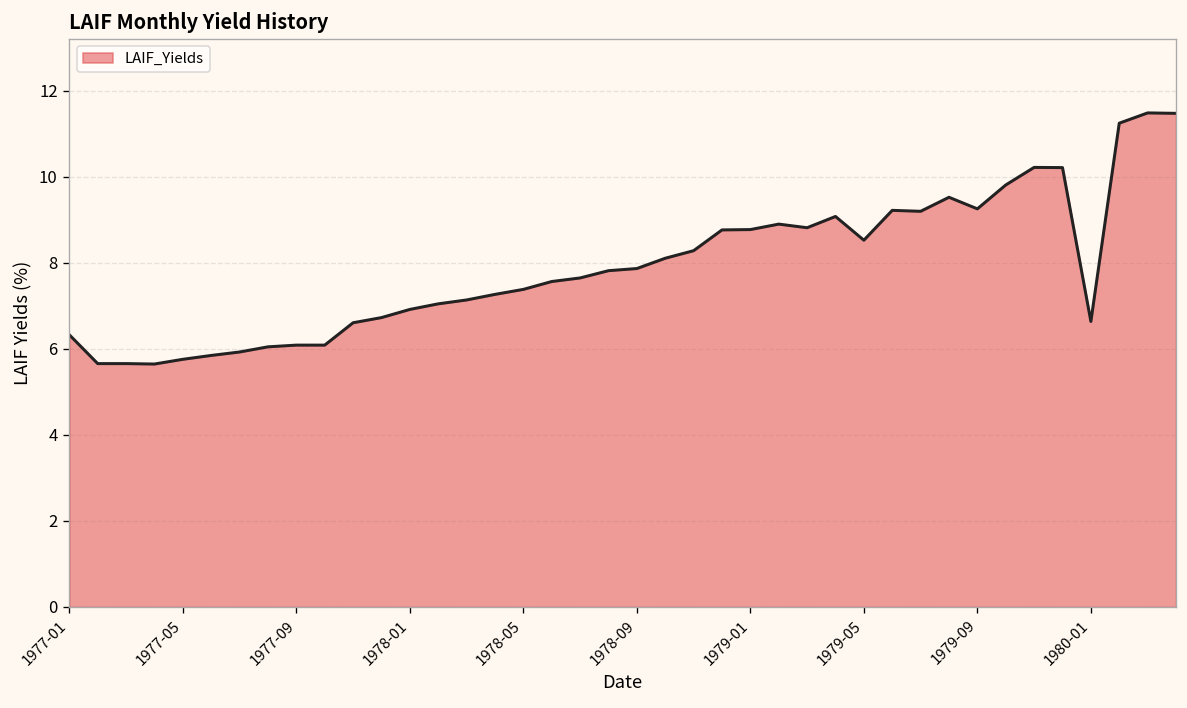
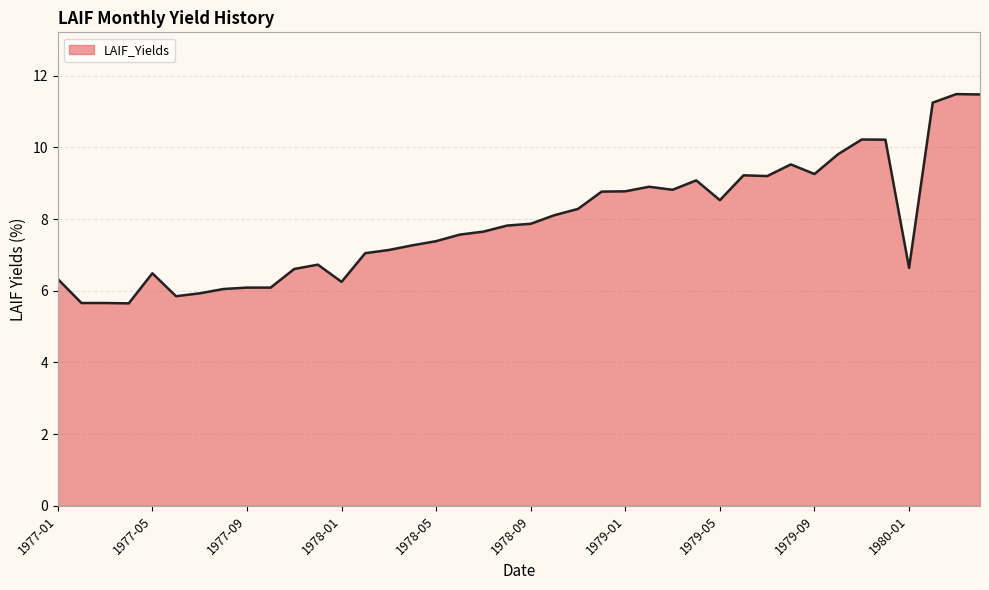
  {
    "1977-01": 6.3,
-   "1977-05": 5.8,
+   "1977-05": 6.5,
    "1977-09": 6.1,
-   "1978-01": 6.9,
+   "1978-01": 6.3,
    "1978-05": 7.4,
    "1978-09": 7.9,
    "1979-01": 8.8,
    "1979-05": 8.5,
    "1979-09": 9.3,
    "1980-01": 6.6
  }
